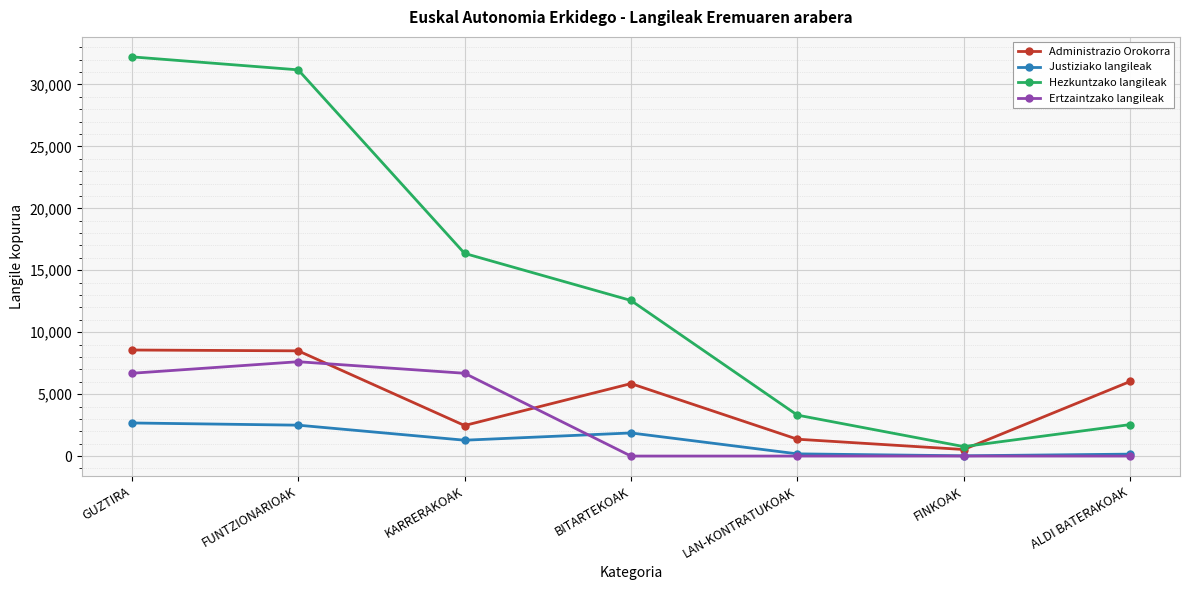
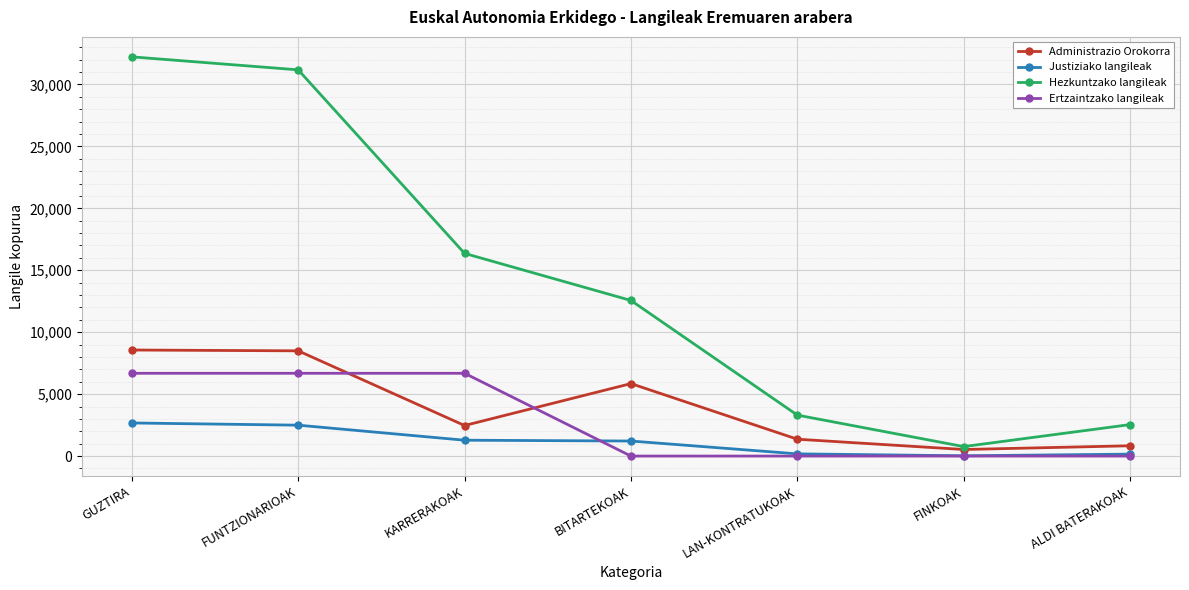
  {
    "Administrazio Orokorra": {
      "GUZTIRA": "8,600",
      "FUNTZIONARIOAK": "8,500",
      "KARRERAKOAK": "2,500",
      "BITARTEKOAK": "5,900",
      "LAN-KONTRATUKOAK": "1,400",
      "FINKOAK": "500",
-     "ALDI BATERAKOAK": "6,000"
+     "ALDI BATERAKOAK": "800"
    },
    "Justiziako langileak": {
      "GUZTIRA": "2,700",
      "FUNTZIONARIOAK": "2,500",
      "KARRERAKOAK": "1,300",
-     "BITARTEKOAK": "1,900"
+     "BITARTEKOAK": "1,200"
    },
    "Hezkuntzako langileak": {
      "GUZTIRA": "32,200",
      "FUNTZIONARIOAK": "31,200",
      "KARRERAKOAK": "16,400",
      "BITARTEKOAK": "12,600",
      "LAN-KONTRATUKOAK": "3,300",
      "FINKOAK": "800",
      "ALDI BATERAKOAK": "2,500"
    },
    "Ertzaintzako langileak": {
      "GUZTIRA": "6,700",
-     "FUNTZIONARIOAK": "7,600",
+     "FUNTZIONARIOAK": "6,700",
      "KARRERAKOAK": "6,700",
      "BITARTEKOAK": "0"
    }
  }
